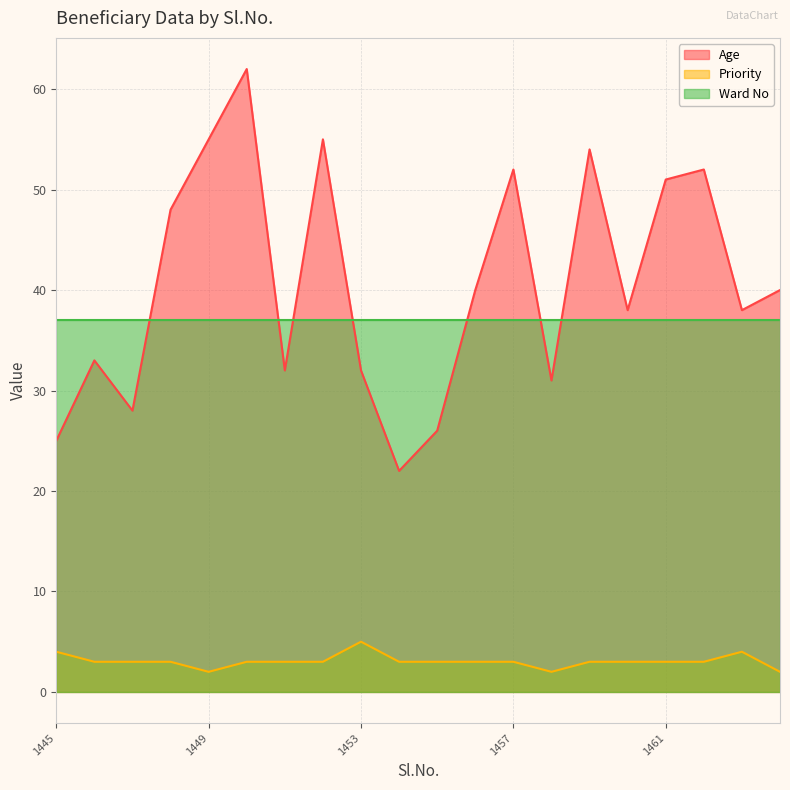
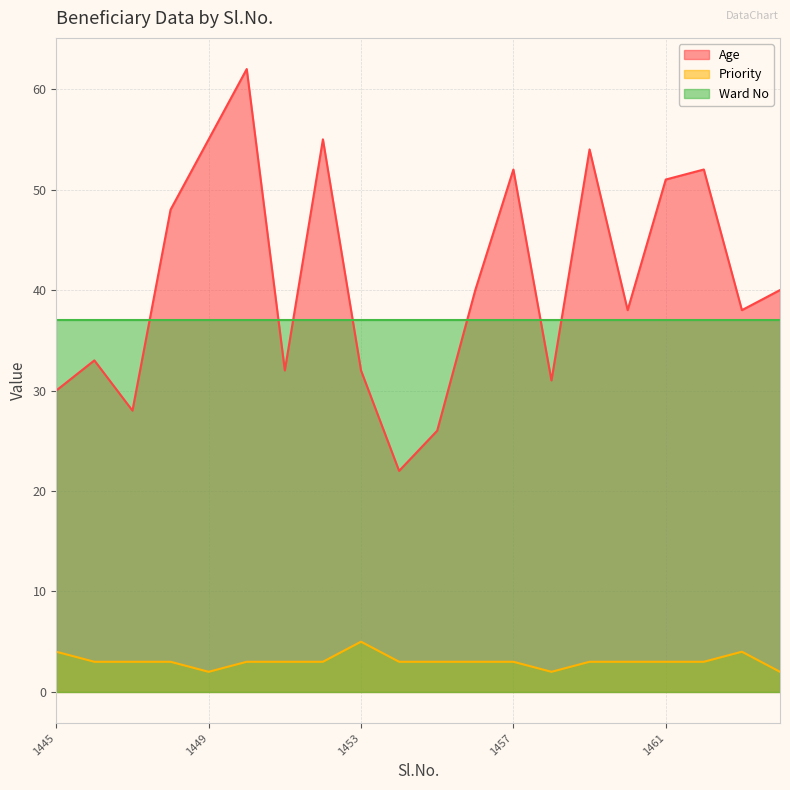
  {
    "Age": {
-     "1445": 25,
+     "1445": 30,
      "1449": 55,
      "1453": 32,
      "1457": 52,
      "1461": 51
    },
    "Priority": {
      "1445": 4,
      "1449": 2,
      "1453": 5,
      "1457": 3,
      "1461": 3
    },
    "Ward No": {
      "1445": 37,
      "1449": 37,
      "1453": 37,
      "1457": 37,
      "1461": 37
    }
  }
